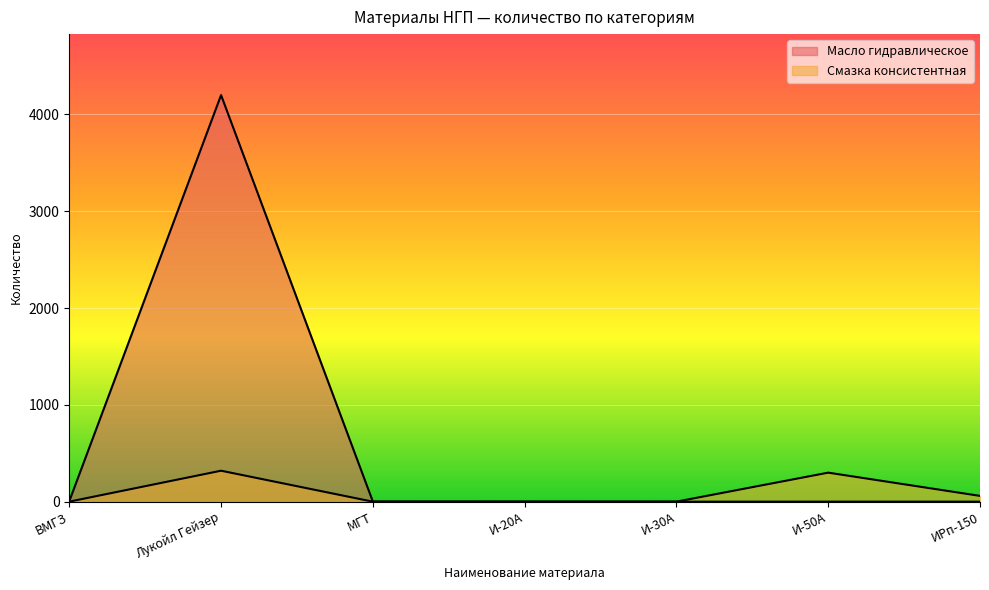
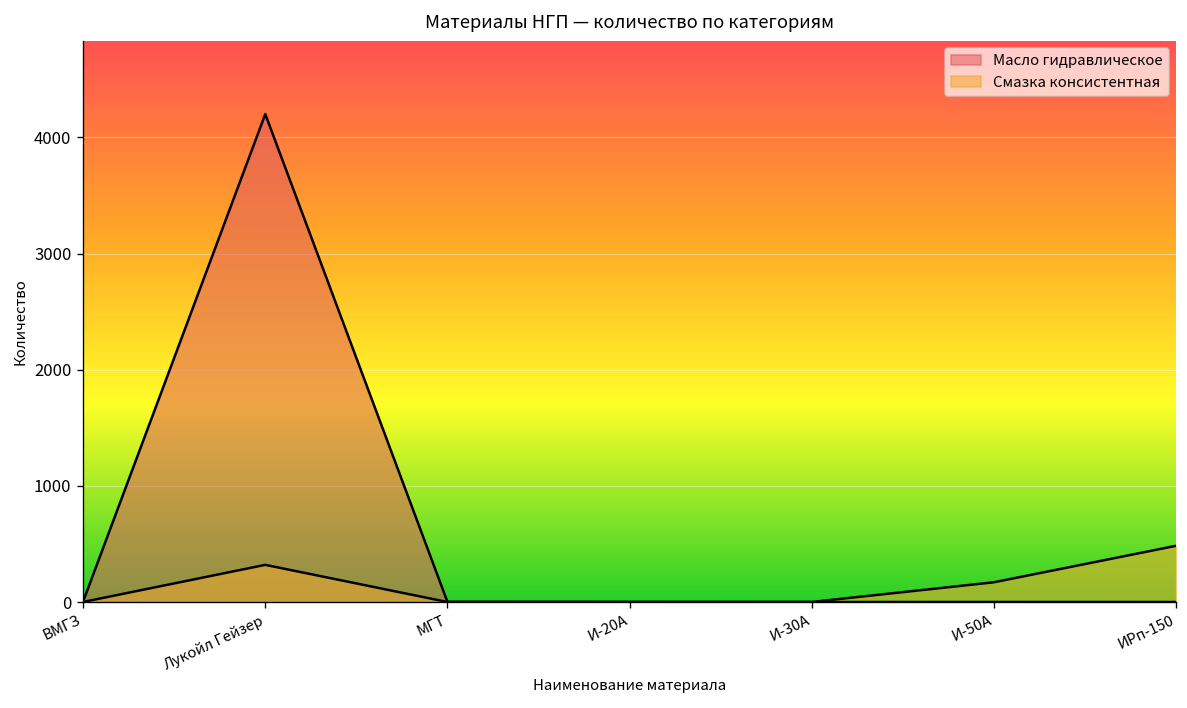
  {
    "Масло гидравлическое": {
      "Лукойл Гейзер": 4200,
      "И-50А": 0,
      "ИРп-150": 0
    },
    "Смазка консистентная": {
      "Лукойл Гейзер": 300,
-     "И-50А": 300,
-     "ИРп-150": 100
+     "И-50А": 200,
+     "ИРп-150": 500
    }
  }
